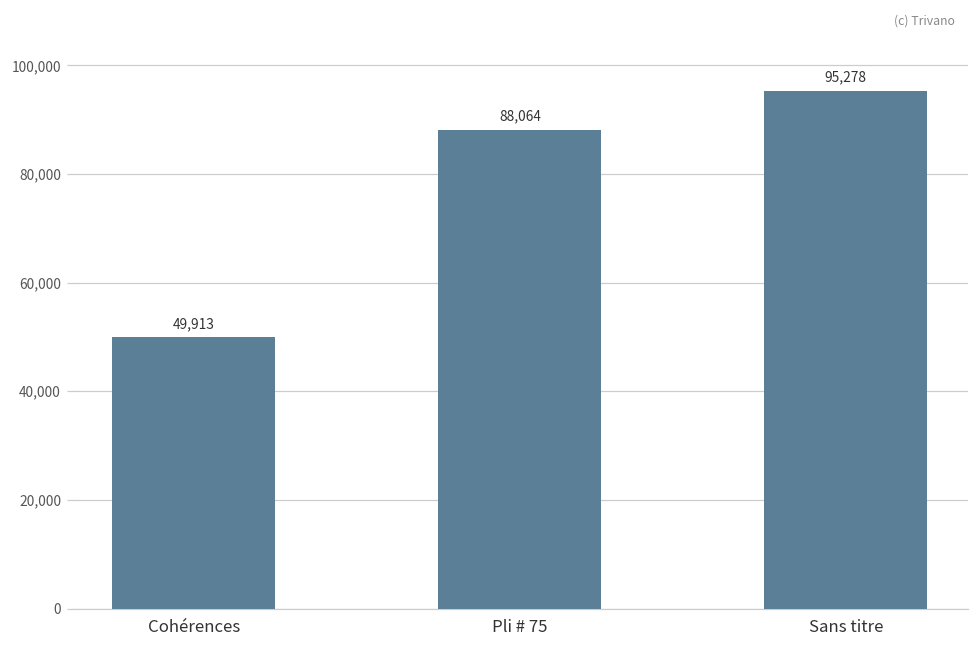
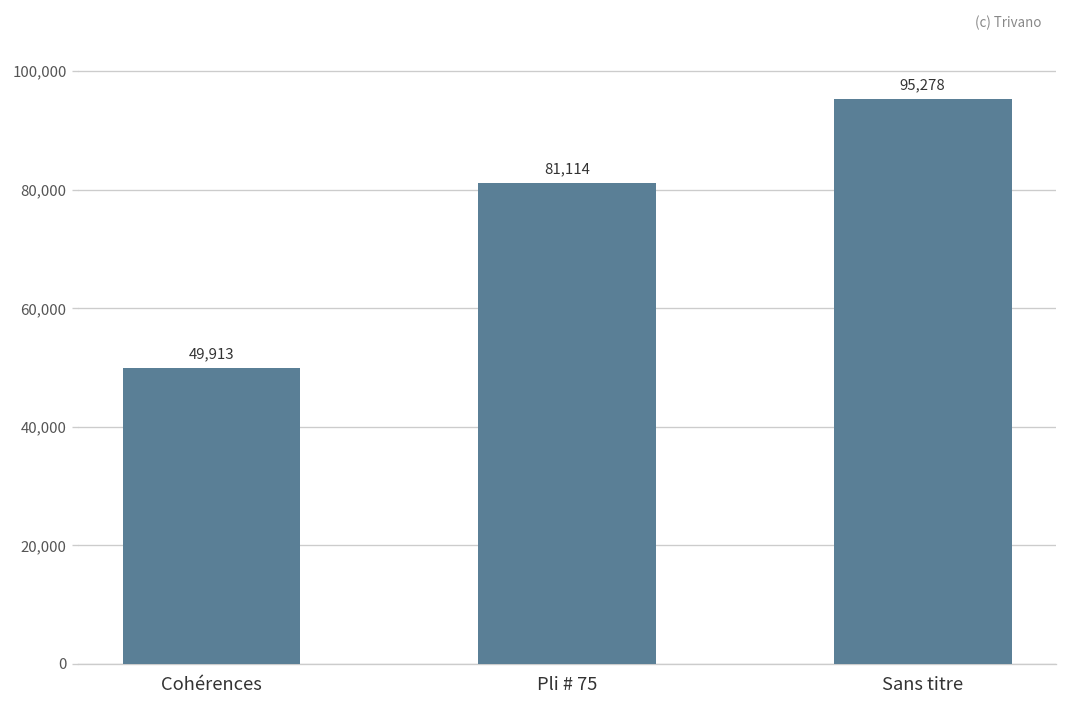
  {
    "Cohérences": "49,913",
-   "Pli # 75": "88,064",
+   "Pli # 75": "81,114",
    "Sans titre": "95,278"
  }
